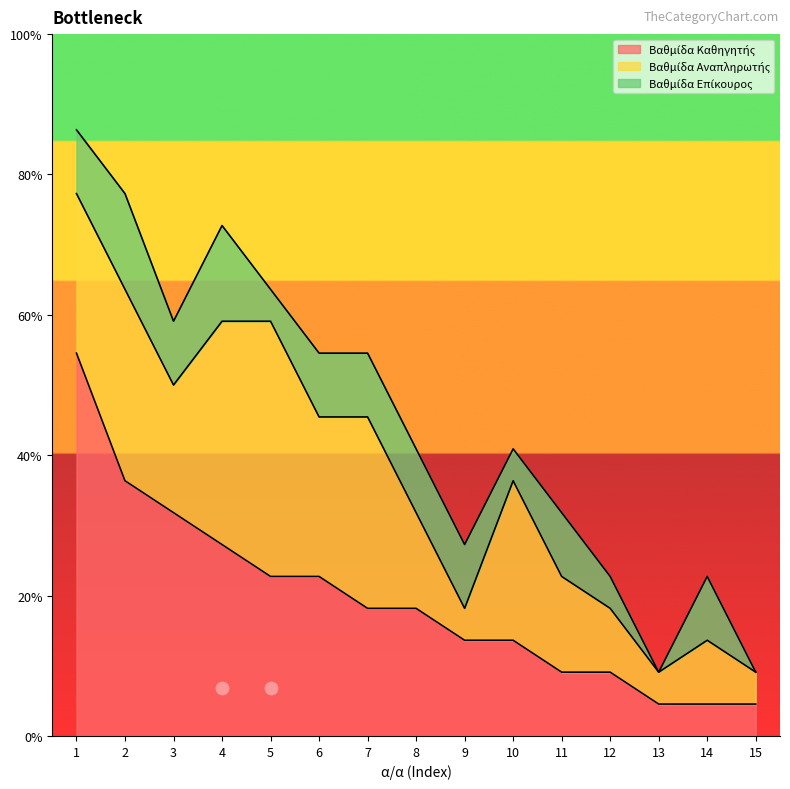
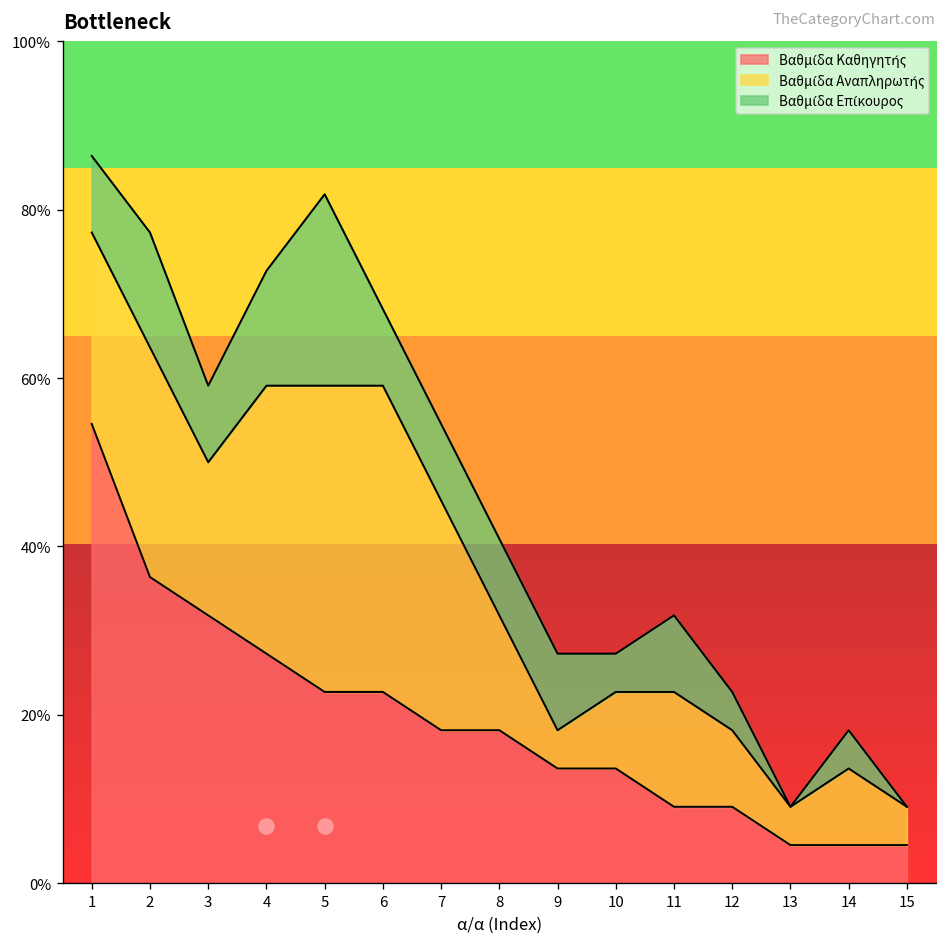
  {
    "Βαθμίδα Αναπληρωτής": {
      "1": "23%",
      "2": "27%",
      "3": "18%",
      "4": "32%",
      "5": "36%",
-     "6": "23%",
+     "6": "36%",
      "7": "27%",
      "8": "14%",
      "9": "5%",
-     "10": "23%",
+     "10": "9%",
      "11": "14%",
      "12": "9%",
      "14": "9%"
    },
    "Βαθμίδα Επίκουρος": {
      "1": "9%",
      "2": "14%",
      "3": "9%",
      "4": "14%",
-     "5": "5%",
+     "5": "23%",
      "6": "9%",
      "7": "9%",
      "8": "9%",
      "9": "9%",
      "10": "5%",
      "11": "9%",
      "12": "5%",
-     "14": "9%"
+     "14": "5%"
    }
  }
